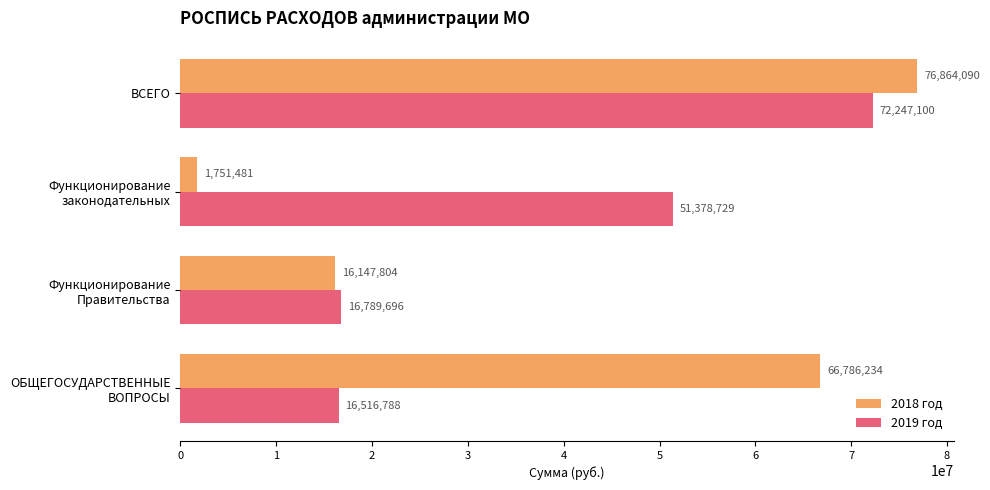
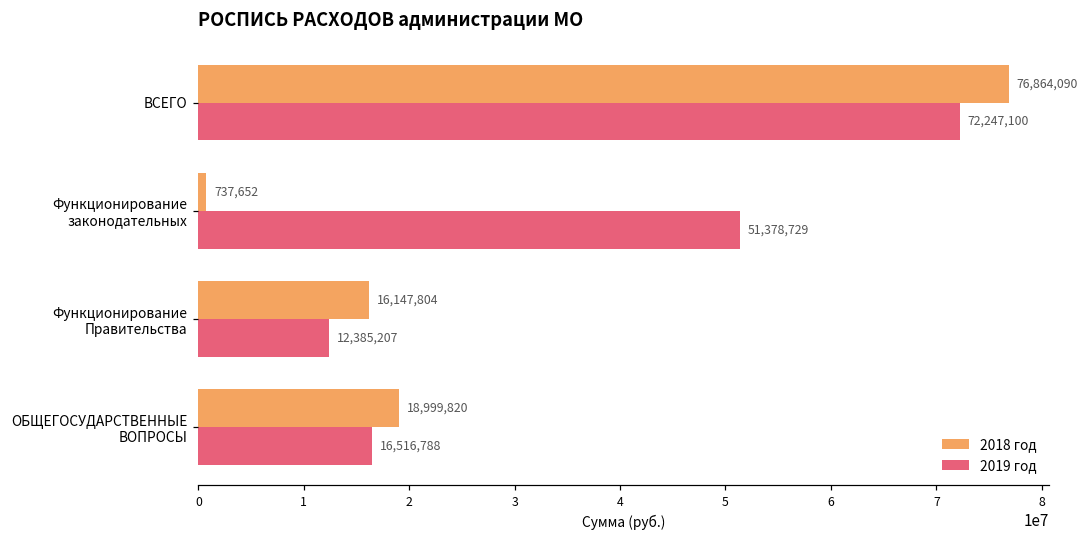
  {
    "2018 год": {
      "ВСЕГО": "76,864,090",
-     "Функционирование законодательных": "1,751,481",
+     "Функционирование законодательных": "737,652",
      "Функционирование Правительства": "16,147,804",
-     "ОБЩЕГОСУДАРСТВЕННЫЕ ВОПРОСЫ": "66,786,234"
+     "ОБЩЕГОСУДАРСТВЕННЫЕ ВОПРОСЫ": "18,999,820"
    },
    "2019 год": {
      "ВСЕГО": "72,247,100",
      "Функционирование законодательных": "51,378,729",
-     "Функционирование Правительства": "16,789,696",
+     "Функционирование Правительства": "12,385,207",
      "ОБЩЕГОСУДАРСТВЕННЫЕ ВОПРОСЫ": "16,516,788"
    }
  }
